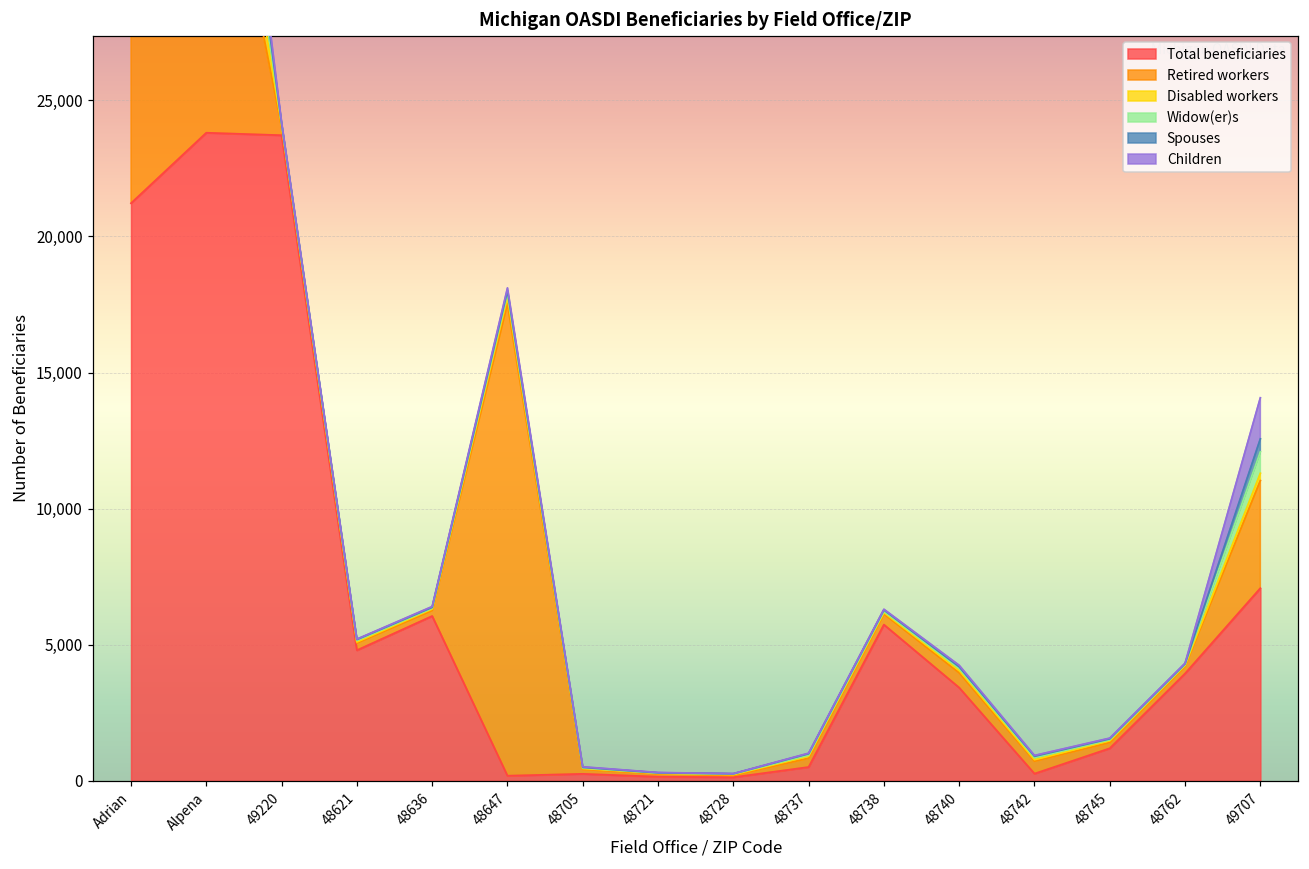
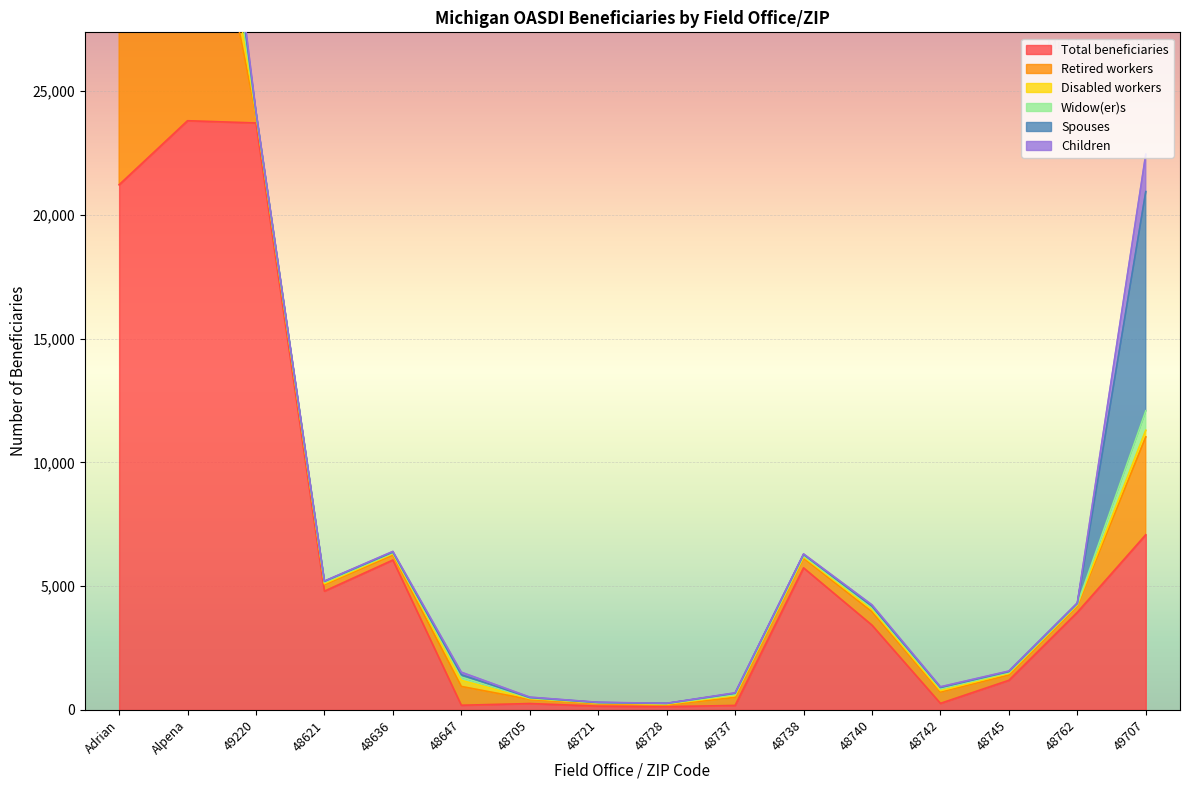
  {
    "Total beneficiaries": {
      "Adrian": "21,200",
      "Alpena": "23,800",
      "49220": "23,700",
      "48621": "4,800",
      "48636": "6,100",
      "48647": "200",
      "48705": "300",
      "48721": "200",
-     "48737": "500",
+     "48737": "200",
      "48738": "5,700",
      "48740": "3,400",
      "48742": "300",
      "48745": "1,200",
      "48762": "3,900",
      "49707": "7,100"
    },
    "Retired workers": {
-     "48647": "17,300",
+     "48647": "800",
      "49707": "4,000"
    },
    "Disabled workers": {
      "48647": "200",
      "49707": "300"
    },
    "Widow(er)s": {
      "49707": "800"
    },
    "Spouses": {
-     "49707": "500"
+     "49707": "8,900"
    },
    "Children": {
      "48647": "100"
    }
  }
